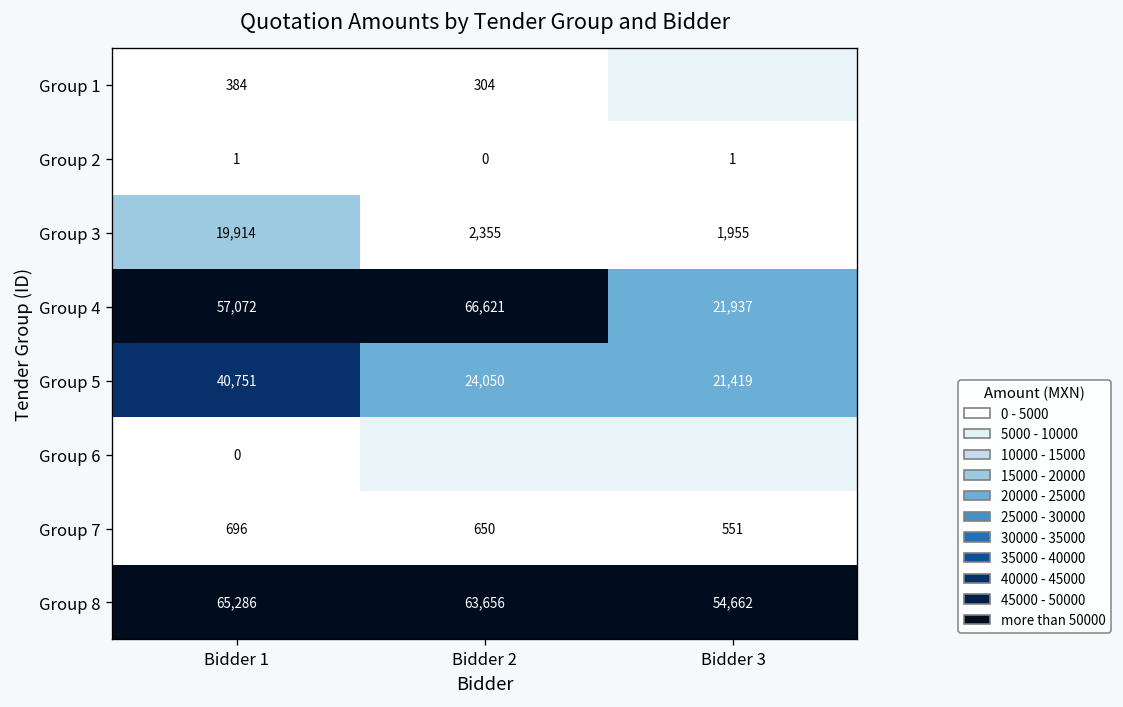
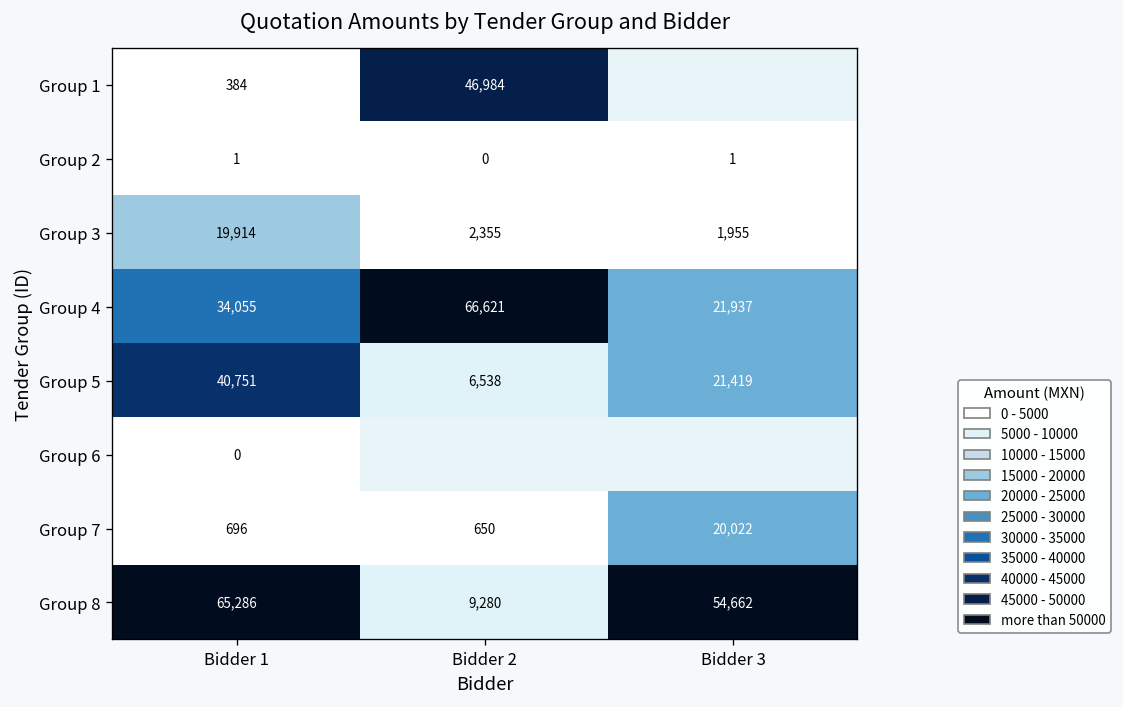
  {
    "Group 1": {
      "Bidder 1": "384",
-     "Bidder 2": "304"
+     "Bidder 2": "46,984"
    },
    "Group 2": {
      "Bidder 1": "1",
      "Bidder 2": "0",
      "Bidder 3": "1"
    },
    "Group 3": {
      "Bidder 1": "19,914",
      "Bidder 2": "2,355",
      "Bidder 3": "1,955"
    },
    "Group 4": {
-     "Bidder 1": "57,072",
+     "Bidder 1": "34,055",
      "Bidder 2": "66,621",
      "Bidder 3": "21,937"
    },
    "Group 5": {
      "Bidder 1": "40,751",
-     "Bidder 2": "24,050",
+     "Bidder 2": "6,538",
      "Bidder 3": "21,419"
    },
    "Group 6": {
      "Bidder 1": "0"
    },
    "Group 7": {
      "Bidder 1": "696",
      "Bidder 2": "650",
-     "Bidder 3": "551"
+     "Bidder 3": "20,022"
    },
    "Group 8": {
      "Bidder 1": "65,286",
-     "Bidder 2": "63,656",
+     "Bidder 2": "9,280",
      "Bidder 3": "54,662"
    }
  }
